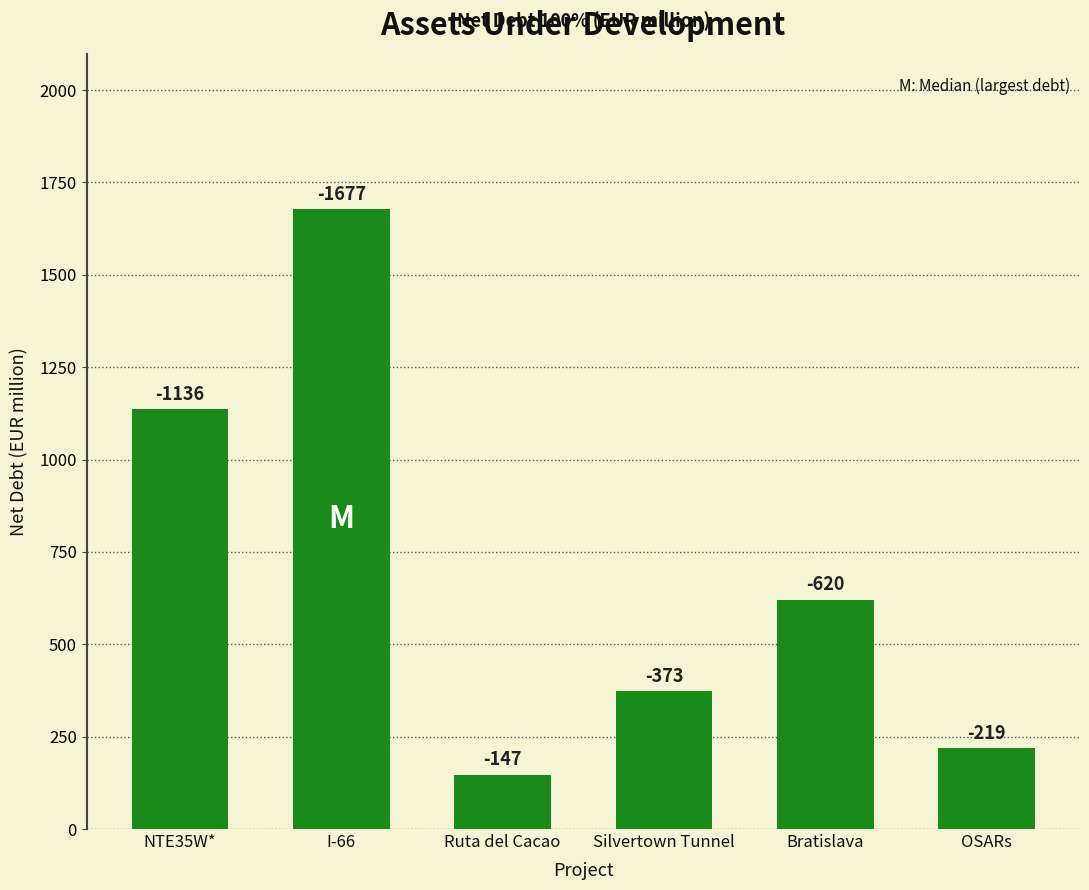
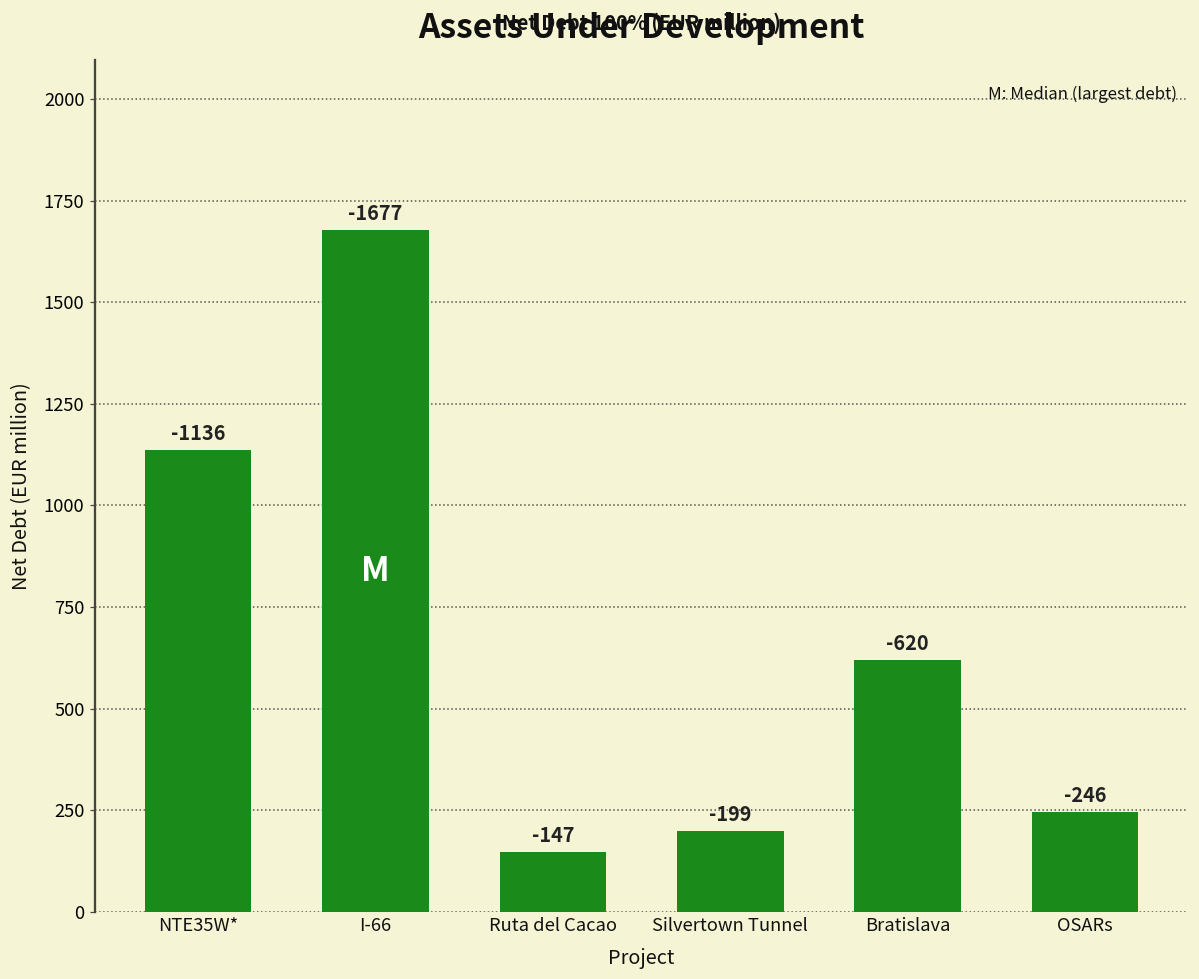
  {
-   "Silvertown Tunnel": -373,
-   "OSARs": -219
+   "Silvertown Tunnel": -199,
+   "OSARs": -246
  }
